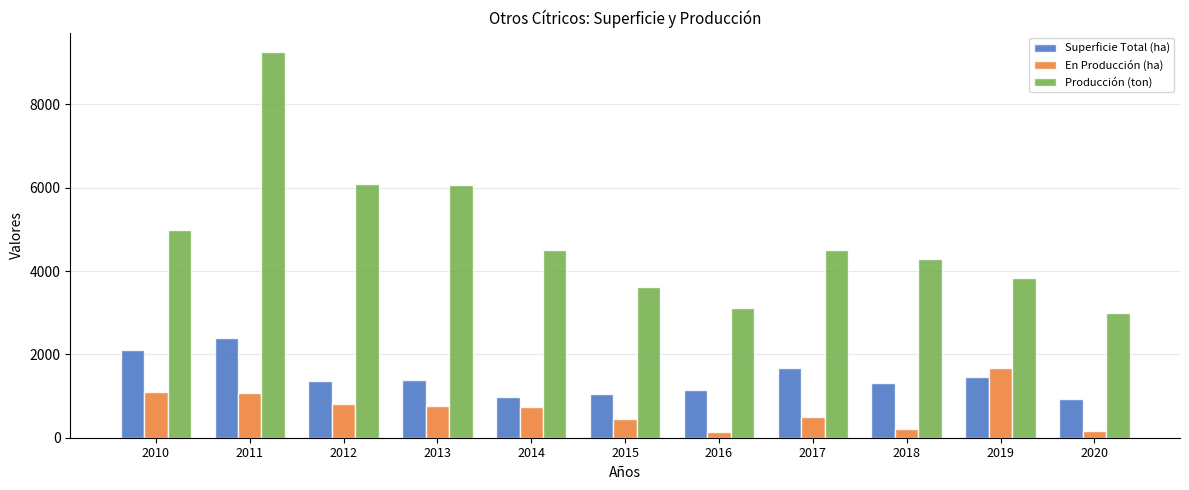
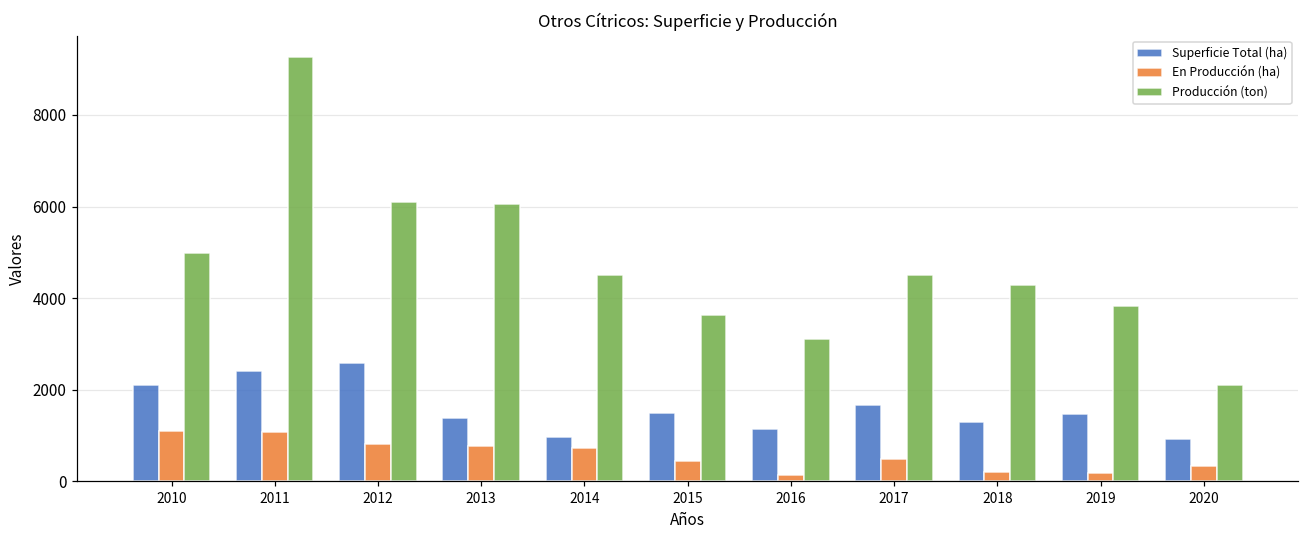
  {
    "Superficie Total (ha)": {
      "2010": 2100,
      "2011": 2400,
-     "2012": 1400,
+     "2012": 2600,
      "2013": 1400,
      "2014": 1000,
-     "2015": 1100,
+     "2015": 1500,
      "2016": 1100,
      "2017": 1700,
      "2018": 1300,
      "2019": 1500,
      "2020": 900
    },
    "En Producción (ha)": {
      "2010": 1100,
      "2011": 1100,
      "2012": 800,
      "2013": 800,
      "2014": 700,
      "2015": 400,
      "2016": 100,
      "2017": 500,
      "2018": 200,
-     "2019": 1700,
-     "2020": 200
+     "2019": 200,
+     "2020": 300
    },
    "Producción (ton)": {
      "2010": 5000,
      "2011": 9300,
      "2012": 6100,
      "2013": 6100,
      "2014": 4500,
      "2015": 3600,
      "2016": 3100,
      "2017": 4500,
      "2018": 4300,
      "2019": 3800,
-     "2020": 3000
+     "2020": 2100
    }
  }
